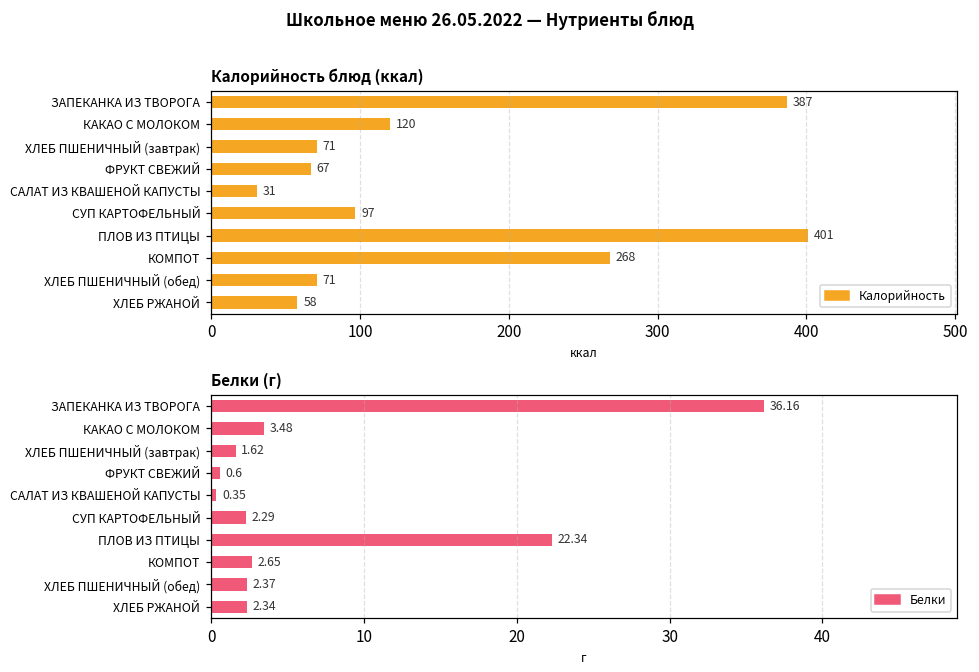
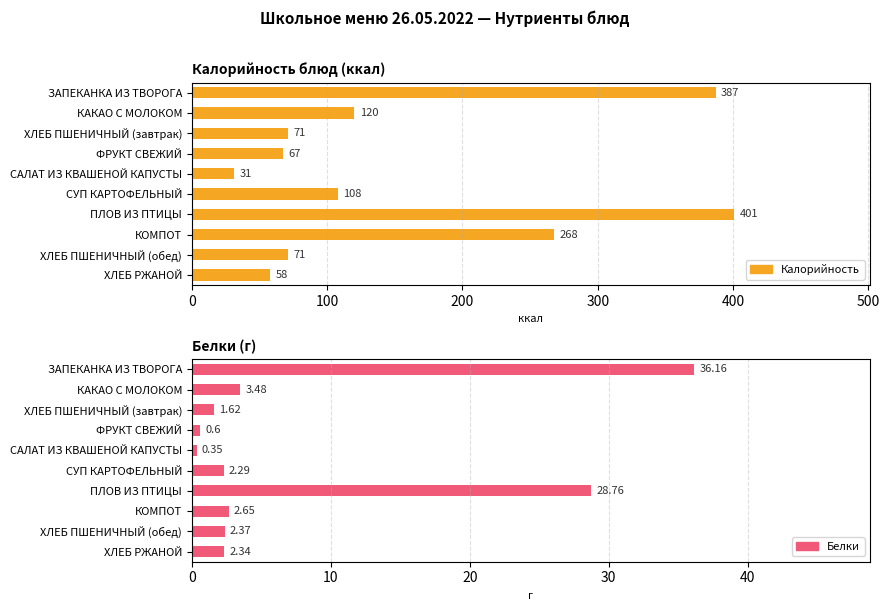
  {
    "Калорийность блюд (ккал)": {
      "ЗАПЕКАНКА ИЗ ТВОРОГА": 387,
      "КАКАО С МОЛОКОМ": 120,
      "ХЛЕБ ПШЕНИЧНЫЙ (завтрак)": 71,
      "ФРУКТ СВЕЖИЙ": 67,
      "САЛАТ ИЗ КВАШЕНОЙ КАПУСТЫ": 31,
-     "СУП КАРТОФЕЛЬНЫЙ": 97,
+     "СУП КАРТОФЕЛЬНЫЙ": 108,
      "ПЛОВ ИЗ ПТИЦЫ": 401,
      "КОМПОТ": 268,
      "ХЛЕБ ПШЕНИЧНЫЙ (обед)": 71,
      "ХЛЕБ РЖАНОЙ": 58
    },
    "Белки (г)": {
      "ЗАПЕКАНКА ИЗ ТВОРОГА": 36.16,
      "КАКАО С МОЛОКОМ": 3.48,
      "ХЛЕБ ПШЕНИЧНЫЙ (завтрак)": 1.62,
      "ФРУКТ СВЕЖИЙ": 0.6,
      "САЛАТ ИЗ КВАШЕНОЙ КАПУСТЫ": 0.35,
      "СУП КАРТОФЕЛЬНЫЙ": 2.29,
-     "ПЛОВ ИЗ ПТИЦЫ": 22.34,
+     "ПЛОВ ИЗ ПТИЦЫ": 28.76,
      "КОМПОТ": 2.65,
      "ХЛЕБ ПШЕНИЧНЫЙ (обед)": 2.37,
      "ХЛЕБ РЖАНОЙ": 2.34
    }
  }
